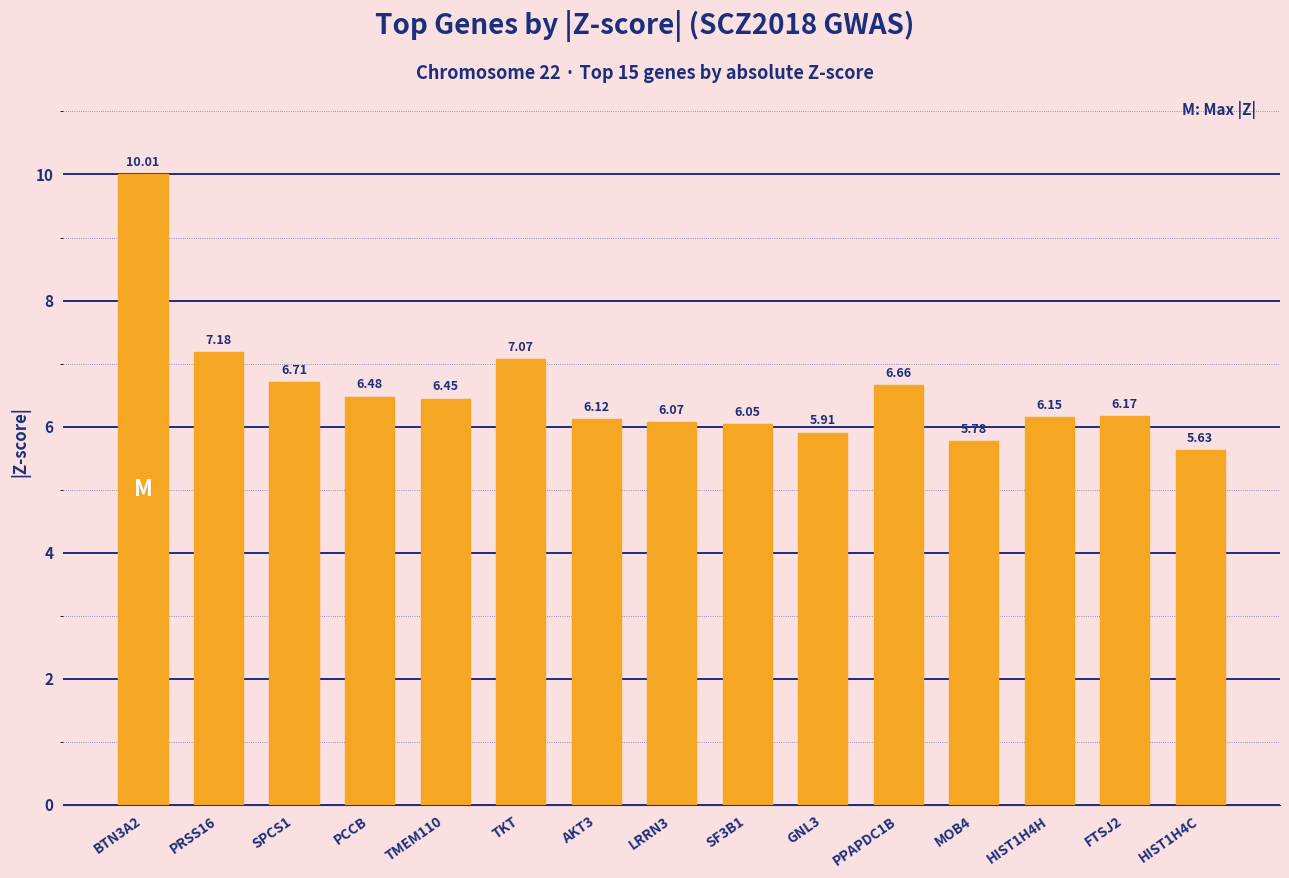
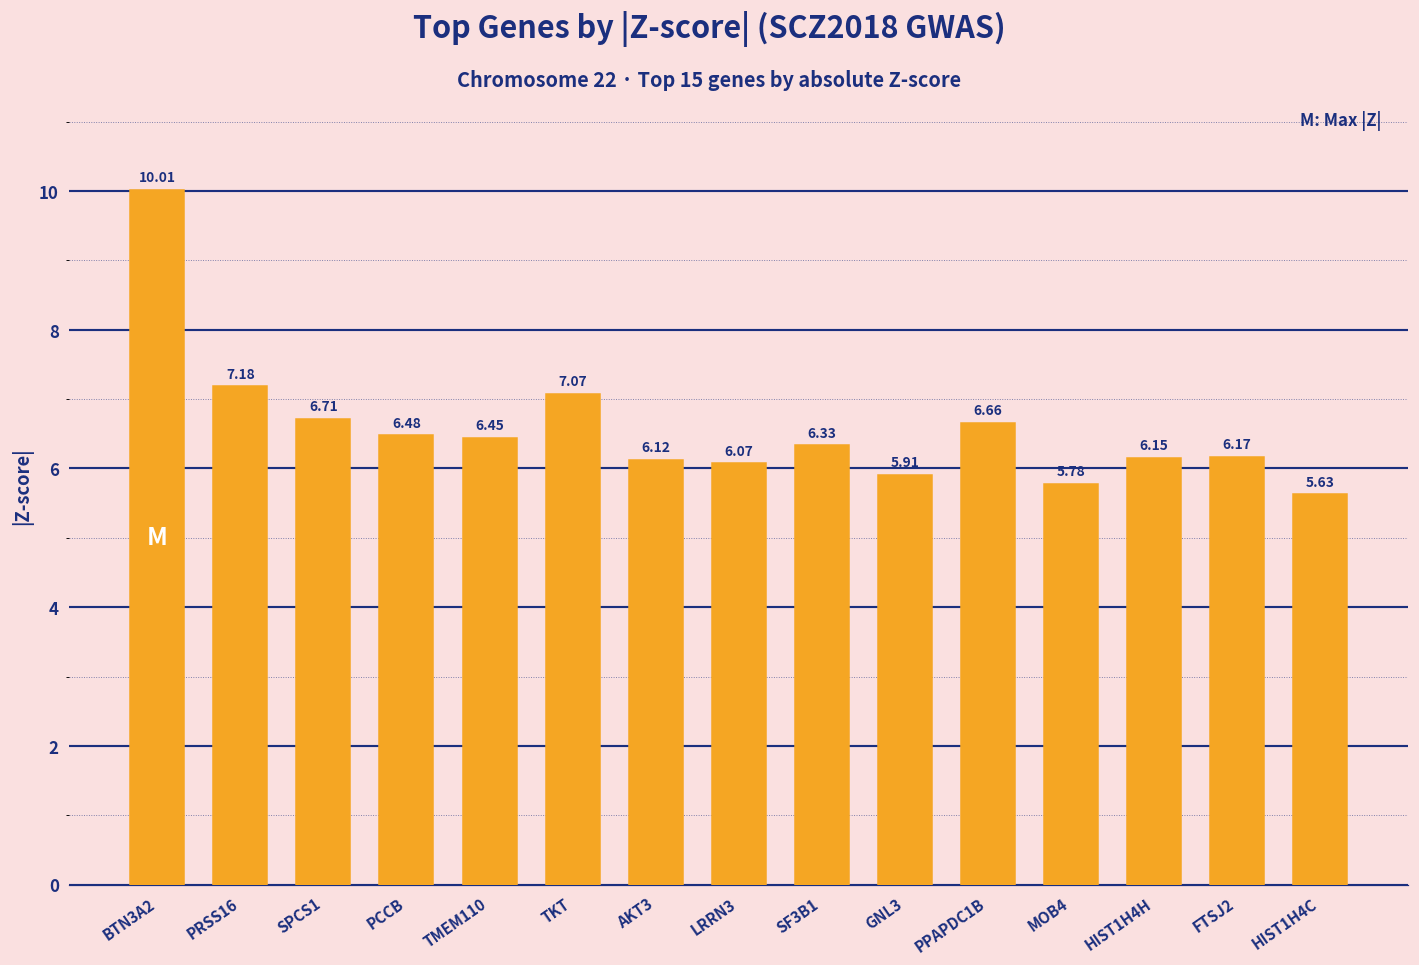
  {
    "BTN3A2": 10.01,
    "PRSS16": 7.18,
    "SPCS1": 6.71,
    "PCCB": 6.48,
    "TMEM110": 6.45,
    "TKT": 7.07,
    "AKT3": 6.12,
    "LRRN3": 6.07,
-   "SF3B1": 6.05,
+   "SF3B1": 6.33,
    "GNL3": 5.91,
    "PPAPDC1B": 6.66,
    "MOB4": 5.78,
    "HIST1H4H": 6.15,
    "FTSJ2": 6.17,
    "HIST1H4C": 5.63
  }
